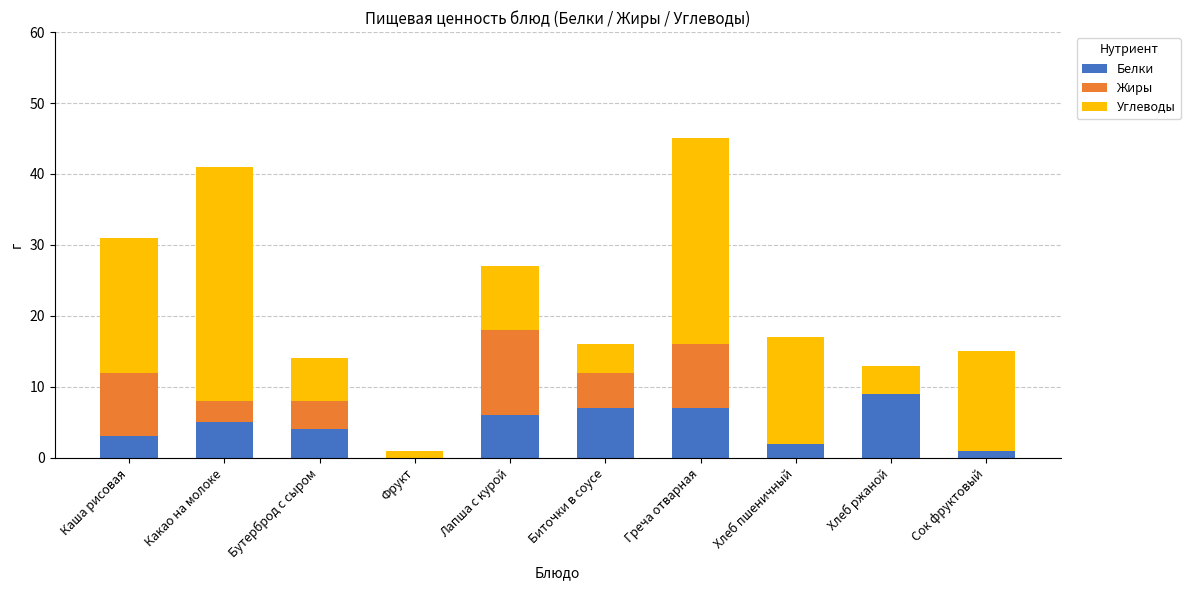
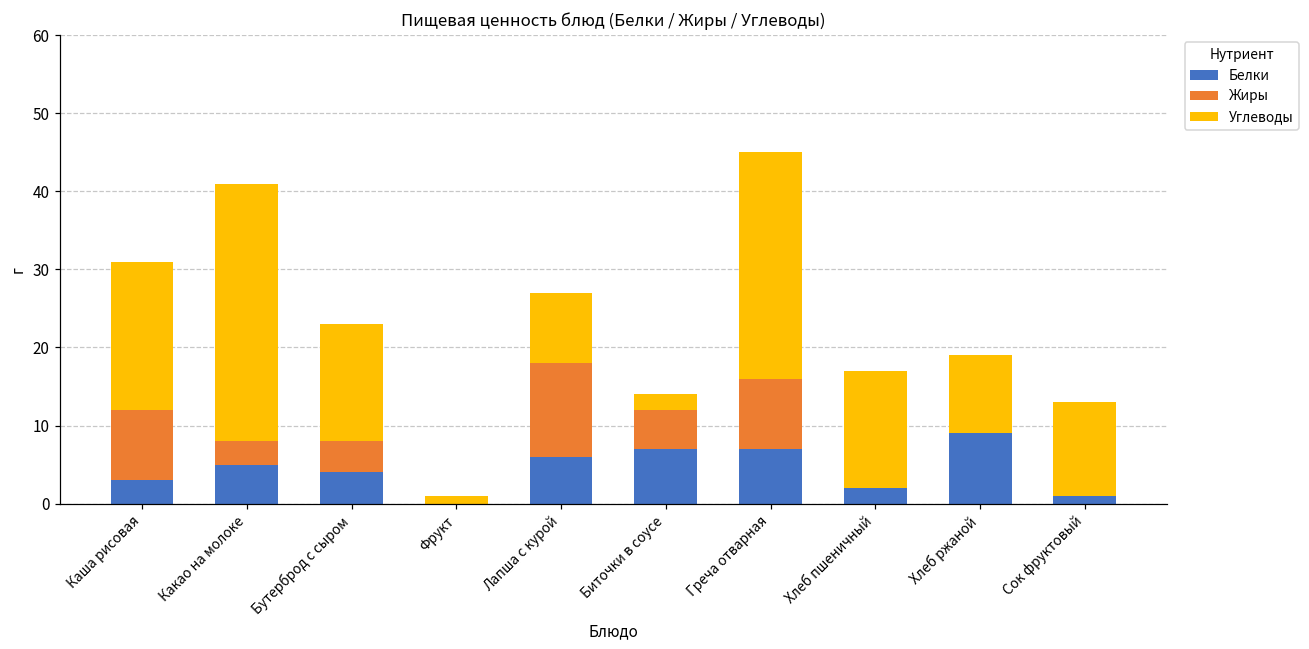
  {
    "Белки": {
      "Каша рисовая": 3,
      "Какао на молоке": 5,
      "Бутерброд с сыром": 4,
      "Фрукт": 0,
      "Лапша с курой": 6,
      "Биточки в соусе": 7,
      "Греча отварная": 7,
      "Хлеб пшеничный": 2,
      "Хлеб ржаной": 9,
      "Сок фруктовый": 1
    },
    "Жиры": {
      "Каша рисовая": 9,
      "Какао на молоке": 3,
      "Бутерброд с сыром": 4,
      "Фрукт": 0,
      "Лапша с курой": 12,
      "Биточки в соусе": 5,
      "Греча отварная": 9,
      "Хлеб пшеничный": 0,
      "Хлеб ржаной": 0,
      "Сок фруктовый": 0
    },
    "Углеводы": {
      "Каша рисовая": 19,
      "Какао на молоке": 33,
-     "Бутерброд с сыром": 6,
+     "Бутерброд с сыром": 15,
      "Фрукт": 1,
      "Лапша с курой": 9,
-     "Биточки в соусе": 4,
+     "Биточки в соусе": 2,
      "Греча отварная": 29,
      "Хлеб пшеничный": 15,
-     "Хлеб ржаной": 4,
-     "Сок фруктовый": 14
+     "Хлеб ржаной": 10,
+     "Сок фруктовый": 12
    }
  }
